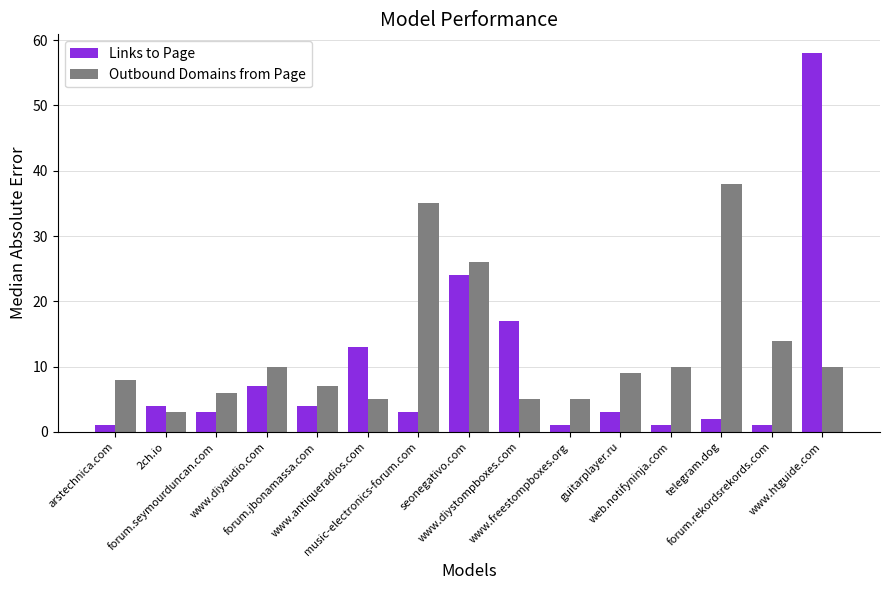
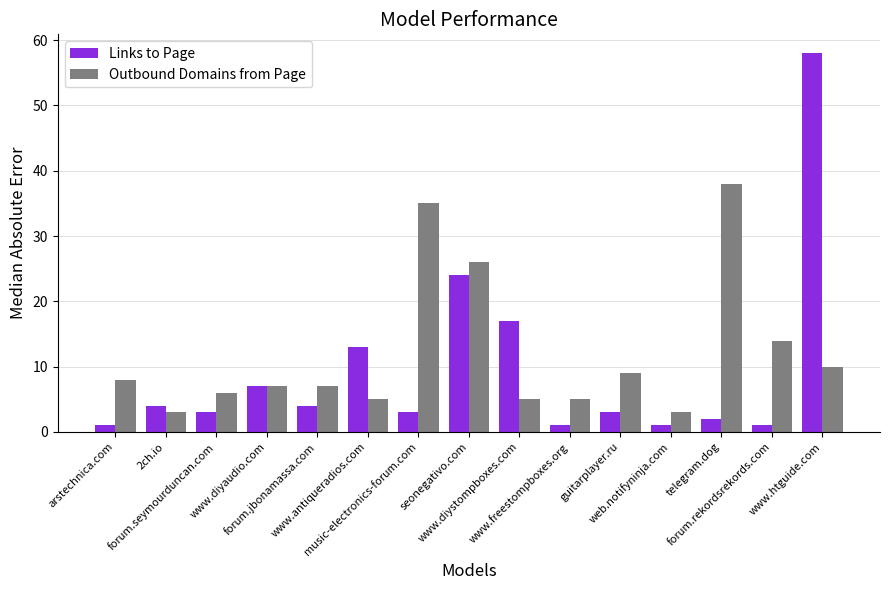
  {
    "Links to Page": {
      "arstechnica.com": 1,
      "2ch.io": 4,
      "forum.seymourduncan.com": 3,
      "www.diyaudio.com": 7,
      "forum.jbonamassa.com": 4,
      "www.antiqueradios.com": 13,
      "music-electronics-forum.com": 3,
      "seonegativo.com": 24,
      "www.diystompboxes.com": 17,
      "www.freestompboxes.org": 1,
      "guitarplayer.ru": 3,
      "web.notifyninja.com": 1,
      "telegram.dog": 2,
      "forum.rekordsrekords.com": 1,
      "www.htguide.com": 58
    },
    "Outbound Domains from Page": {
      "arstechnica.com": 8,
      "2ch.io": 3,
      "forum.seymourduncan.com": 6,
-     "www.diyaudio.com": 10,
+     "www.diyaudio.com": 7,
      "forum.jbonamassa.com": 7,
      "www.antiqueradios.com": 5,
      "music-electronics-forum.com": 35,
      "seonegativo.com": 26,
      "www.diystompboxes.com": 5,
      "www.freestompboxes.org": 5,
      "guitarplayer.ru": 9,
-     "web.notifyninja.com": 10,
+     "web.notifyninja.com": 3,
      "telegram.dog": 38,
      "forum.rekordsrekords.com": 14,
      "www.htguide.com": 10
    }
  }
